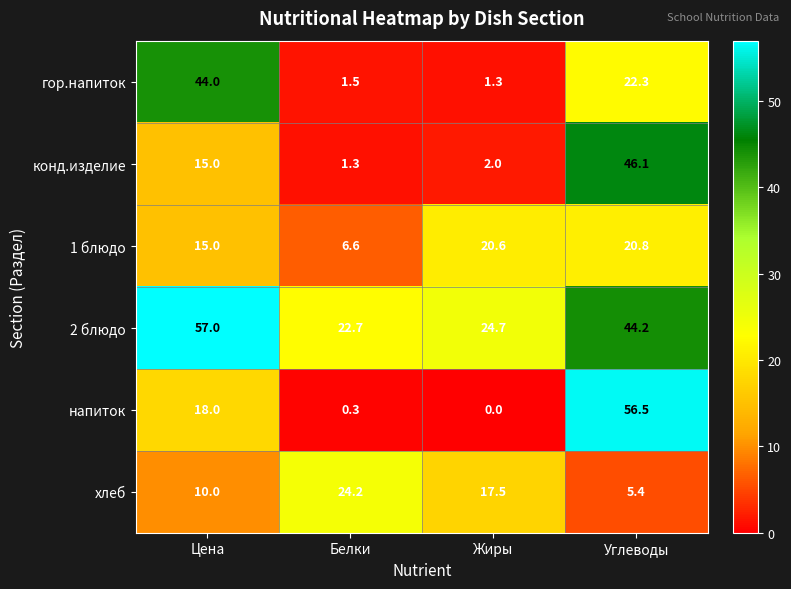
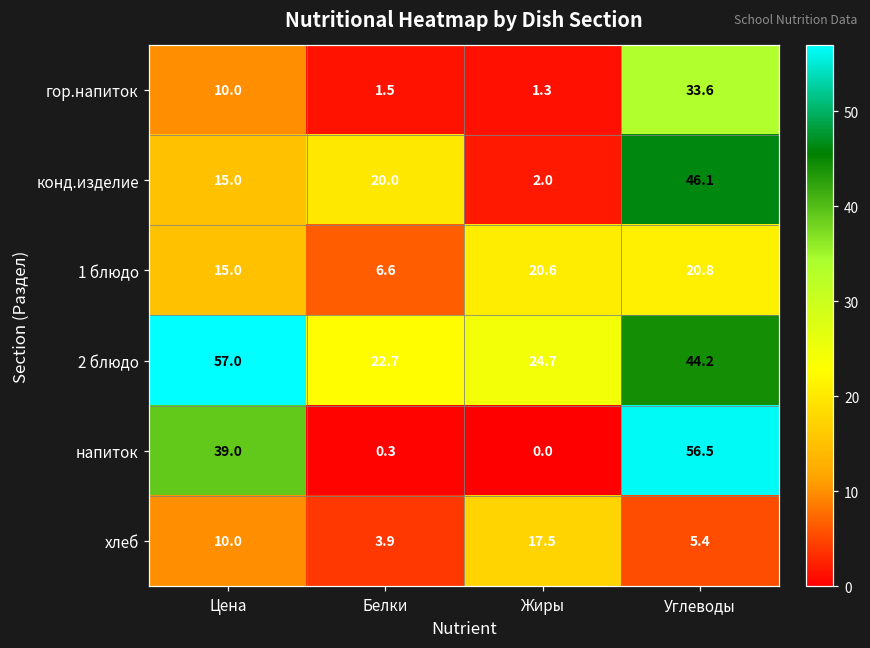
  {
    "гор.напиток": {
-     "Цена": 44.0,
+     "Цена": 10.0,
      "Белки": 1.5,
      "Жиры": 1.3,
-     "Углеводы": 22.3
+     "Углеводы": 33.6
    },
    "конд.изделие": {
      "Цена": 15.0,
-     "Белки": 1.3,
+     "Белки": 20.0,
      "Жиры": 2.0,
      "Углеводы": 46.1
    },
    "1 блюдо": {
      "Цена": 15.0,
      "Белки": 6.6,
      "Жиры": 20.6,
      "Углеводы": 20.8
    },
    "2 блюдо": {
      "Цена": 57.0,
      "Белки": 22.7,
      "Жиры": 24.7,
      "Углеводы": 44.2
    },
    "напиток": {
-     "Цена": 18.0,
+     "Цена": 39.0,
      "Белки": 0.3,
      "Жиры": 0.0,
      "Углеводы": 56.5
    },
    "хлеб": {
      "Цена": 10.0,
-     "Белки": 24.2,
+     "Белки": 3.9,
      "Жиры": 17.5,
      "Углеводы": 5.4
    }
  }
